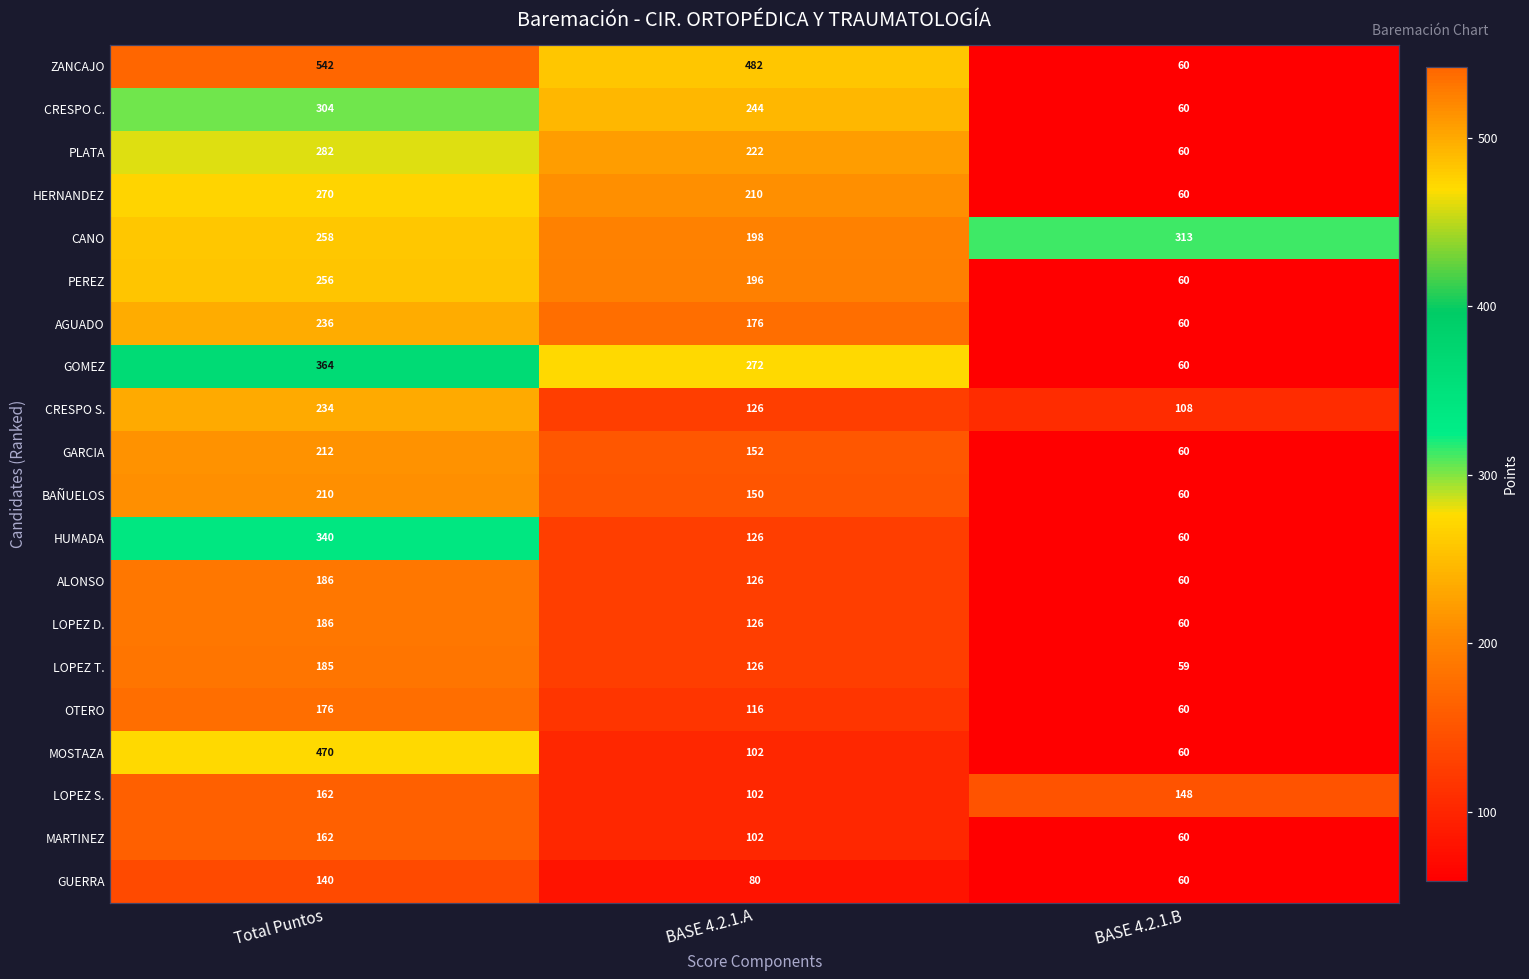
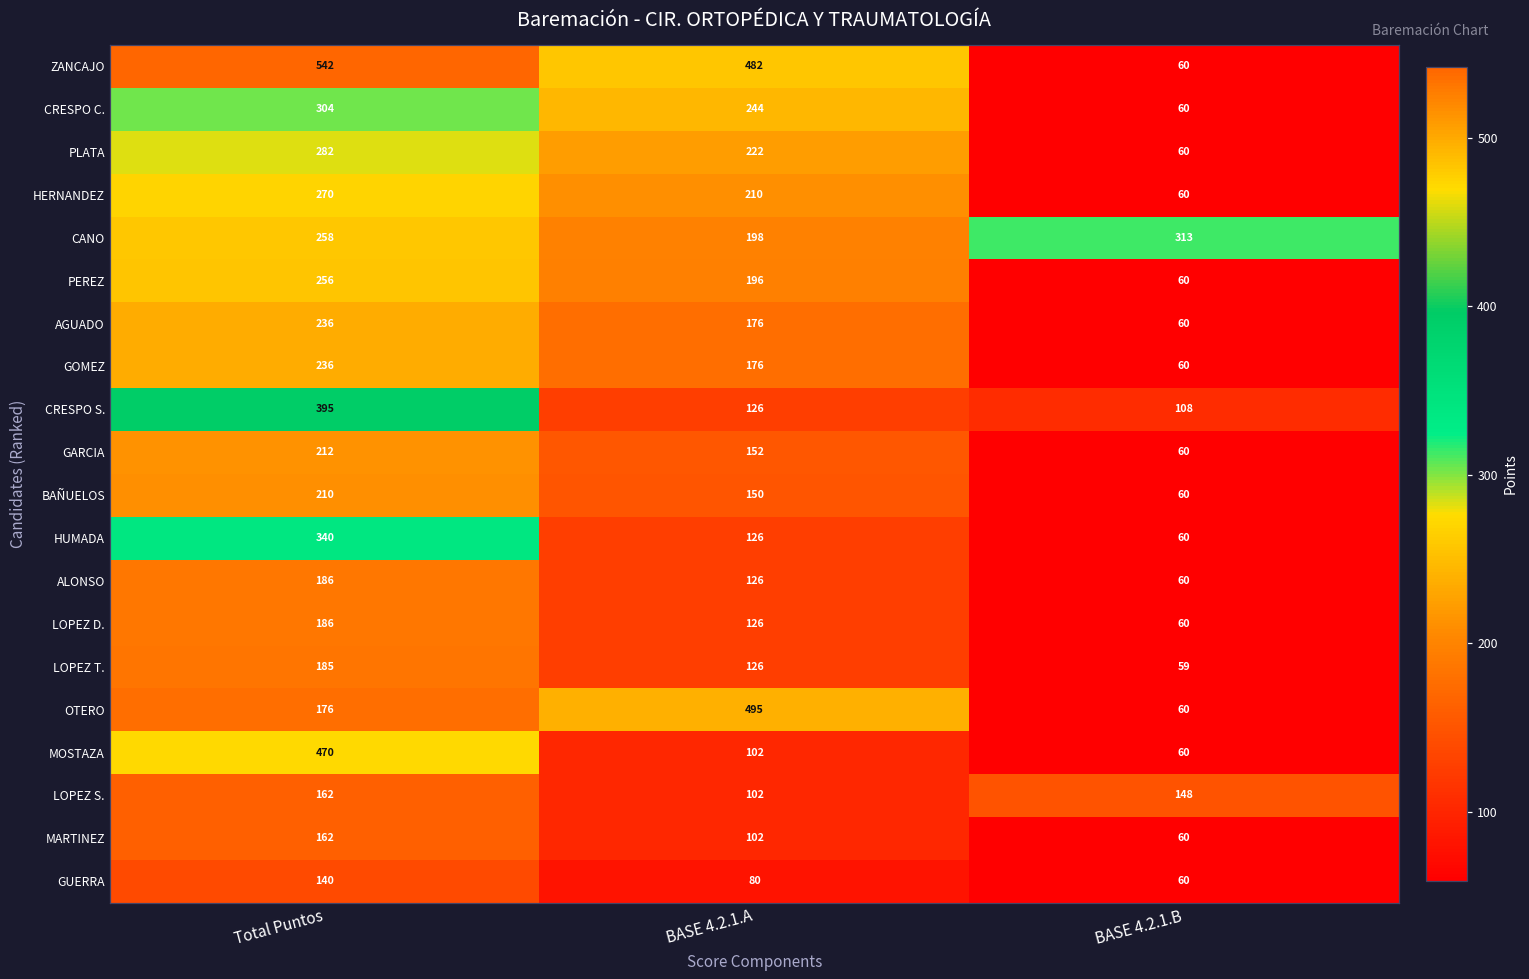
  {
    "ZANCAJO": {
      "Total Puntos": 542,
      "BASE 4.2.1.A": 482,
      "BASE 4.2.1.B": 60
    },
    "CRESPO C.": {
      "Total Puntos": 304,
      "BASE 4.2.1.A": 244,
      "BASE 4.2.1.B": 60
    },
    "PLATA": {
      "Total Puntos": 282,
      "BASE 4.2.1.A": 222,
      "BASE 4.2.1.B": 60
    },
    "HERNANDEZ": {
      "Total Puntos": 270,
      "BASE 4.2.1.A": 210,
      "BASE 4.2.1.B": 60
    },
    "CANO": {
      "Total Puntos": 258,
      "BASE 4.2.1.A": 198,
      "BASE 4.2.1.B": 313
    },
    "PEREZ": {
      "Total Puntos": 256,
      "BASE 4.2.1.A": 196,
      "BASE 4.2.1.B": 60
    },
    "AGUADO": {
      "Total Puntos": 236,
      "BASE 4.2.1.A": 176,
      "BASE 4.2.1.B": 60
    },
    "GOMEZ": {
-     "Total Puntos": 364,
-     "BASE 4.2.1.A": 272,
+     "Total Puntos": 236,
+     "BASE 4.2.1.A": 176,
      "BASE 4.2.1.B": 60
    },
    "CRESPO S.": {
-     "Total Puntos": 234,
+     "Total Puntos": 395,
      "BASE 4.2.1.A": 126,
      "BASE 4.2.1.B": 108
    },
    "GARCIA": {
      "Total Puntos": 212,
      "BASE 4.2.1.A": 152,
      "BASE 4.2.1.B": 60
    },
    "BAÑUELOS": {
      "Total Puntos": 210,
      "BASE 4.2.1.A": 150,
      "BASE 4.2.1.B": 60
    },
    "HUMADA": {
      "Total Puntos": 340,
      "BASE 4.2.1.A": 126,
      "BASE 4.2.1.B": 60
    },
    "ALONSO": {
      "Total Puntos": 186,
      "BASE 4.2.1.A": 126,
      "BASE 4.2.1.B": 60
    },
    "LOPEZ D.": {
      "Total Puntos": 186,
      "BASE 4.2.1.A": 126,
      "BASE 4.2.1.B": 60
    },
    "LOPEZ T.": {
      "Total Puntos": 185,
      "BASE 4.2.1.A": 126,
      "BASE 4.2.1.B": 59
    },
    "OTERO": {
      "Total Puntos": 176,
-     "BASE 4.2.1.A": 116,
+     "BASE 4.2.1.A": 495,
      "BASE 4.2.1.B": 60
    },
    "MOSTAZA": {
      "Total Puntos": 470,
      "BASE 4.2.1.A": 102,
      "BASE 4.2.1.B": 60
    },
    "LOPEZ S.": {
      "Total Puntos": 162,
      "BASE 4.2.1.A": 102,
      "BASE 4.2.1.B": 148
    },
    "MARTINEZ": {
      "Total Puntos": 162,
      "BASE 4.2.1.A": 102,
      "BASE 4.2.1.B": 60
    },
    "GUERRA": {
      "Total Puntos": 140,
      "BASE 4.2.1.A": 80,
      "BASE 4.2.1.B": 60
    }
  }
